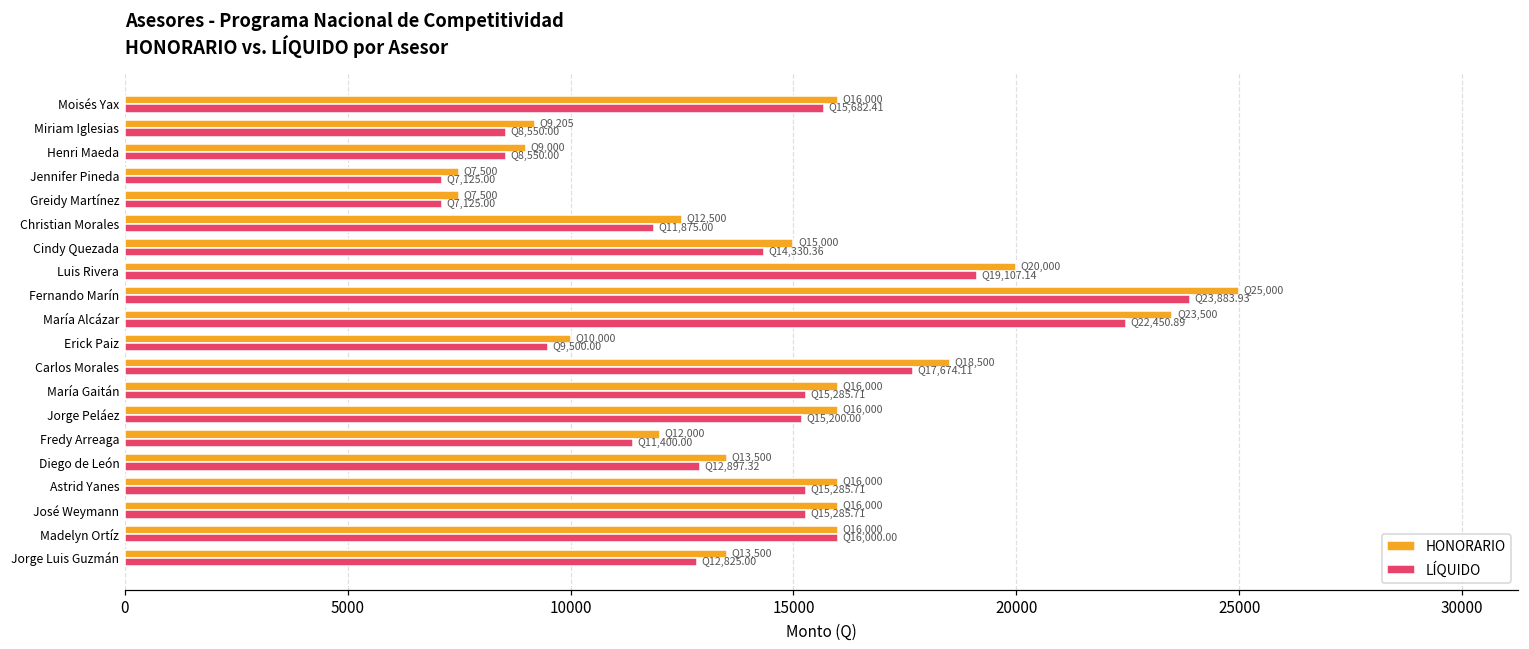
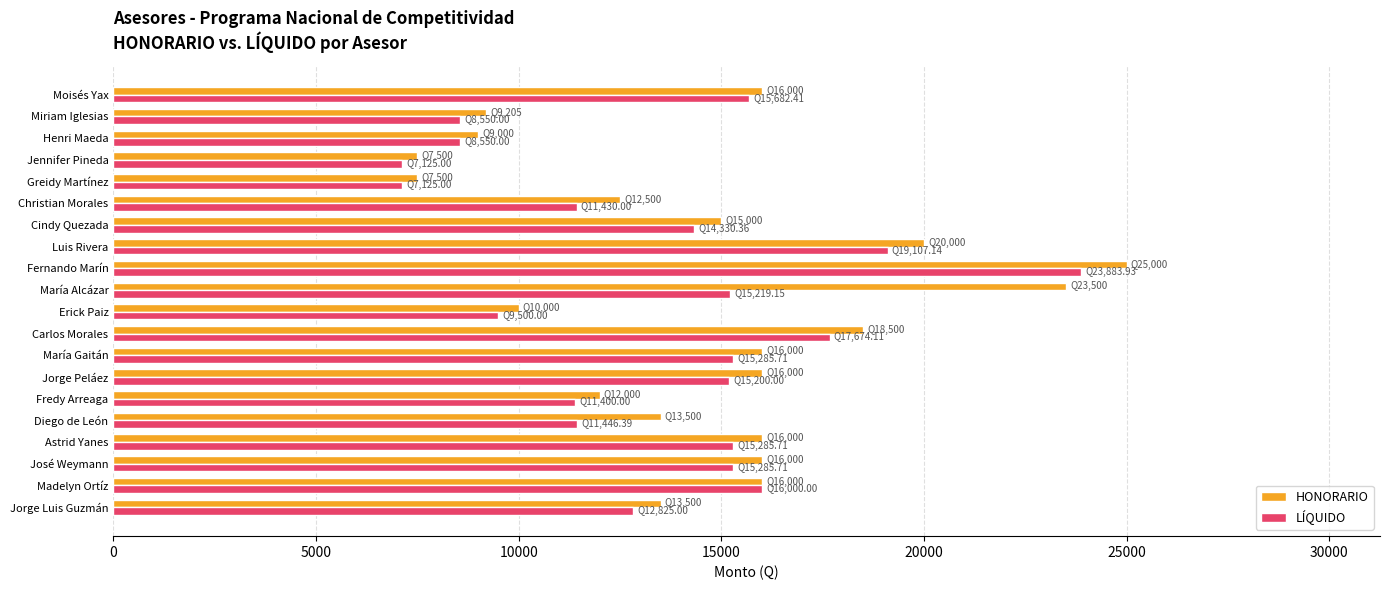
  {
    "HONORARIO": {
      "Moisés Yax": "16000",
      "Miriam Iglesias": "9200",
      "Henri Maeda": "9000",
      "Jennifer Pineda": "7500",
      "Greidy Martínez": "7500",
      "Christian Morales": "12500",
      "Cindy Quezada": "15000",
      "Luis Rivera": "20000",
      "Fernando Marín": "25000",
      "María Alcázar": "23500",
      "Erick Paiz": "10000",
      "Carlos Morales": "18500",
      "María Gaitán": "16000",
      "Jorge Peláez": "16000",
      "Fredy Arreaga": "12000",
      "Diego de León": "13500",
      "Astrid Yanes": "16000",
      "José Weymann": "16000",
      "Madelyn Ortíz": "16000",
      "Jorge Luis Guzmán": "13500"
    },
    "LÍQUIDO": {
-     "Christian Morales": "11,875.00",
-     "María Alcázar": "22,450.89",
-     "Diego de León": "12,897.32"
+     "Christian Morales": "11,430.00",
+     "María Alcázar": "15,219.15",
+     "Diego de León": "11,446.39"
    }
  }
